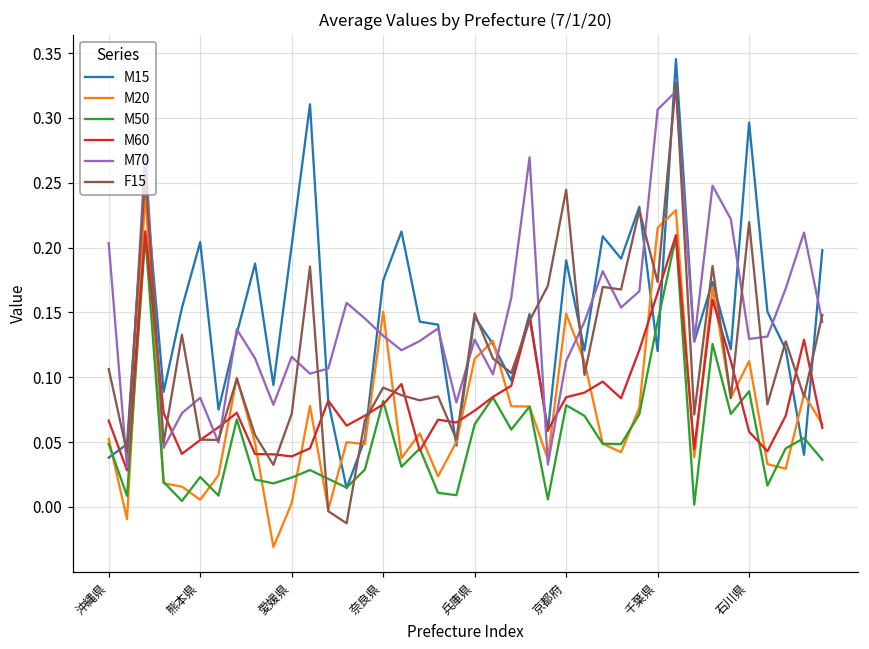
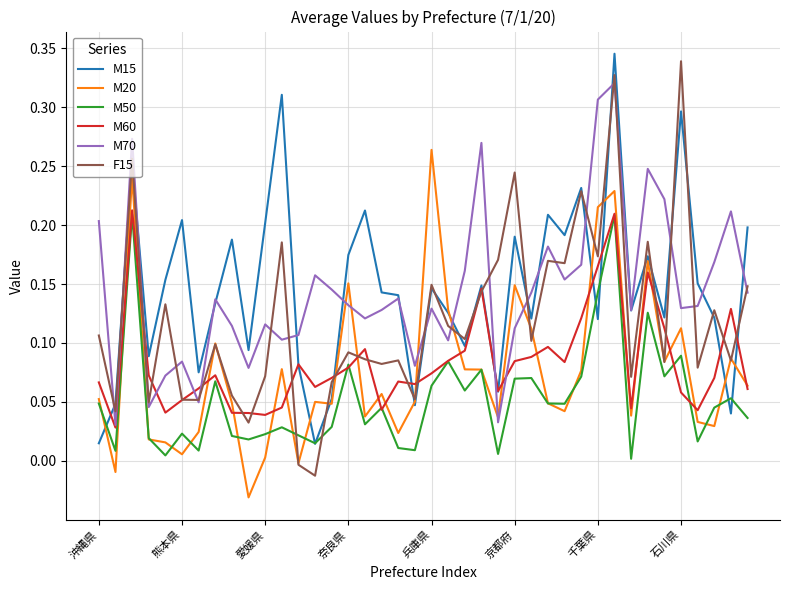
  {
    "M15": {
-     "沖縄県": 0.038,
+     "沖縄県": 0.015,
      "熊本県": 0.204,
      "愛媛県": 0.202,
      "奈良県": 0.175,
      "兵庫県": 0.146,
      "京都府": 0.190,
      "千葉県": 0.120,
      "石川県": 0.296
    },
    "M20": {
      "沖縄県": 0.052,
      "熊本県": 0.006,
      "愛媛県": 0.003,
      "奈良県": 0.151,
-     "兵庫県": 0.114,
+     "兵庫県": 0.264,
      "京都府": 0.149,
      "千葉県": 0.215,
      "石川県": 0.112
    },
    "M50": {
      "沖縄県": 0.049,
      "熊本県": 0.023,
      "愛媛県": 0.023,
      "奈良県": 0.082,
      "兵庫県": 0.064,
-     "京都府": 0.078,
+     "京都府": 0.070,
      "千葉県": 0.143,
      "石川県": 0.089
    },
    "M60": {
      "沖縄県": 0.067,
      "愛媛県": 0.039,
      "奈良県": 0.079,
      "兵庫県": 0.074,
      "京都府": 0.085,
      "千葉県": 0.165,
      "石川県": 0.058
    },
    "M70": {
      "沖縄県": 0.203,
      "熊本県": 0.084,
      "愛媛県": 0.116,
      "奈良県": 0.132,
      "兵庫県": 0.129,
      "京都府": 0.112,
      "千葉県": 0.306,
      "石川県": 0.130
    },
    "F15": {
      "沖縄県": 0.106,
      "愛媛県": 0.072,
      "奈良県": 0.092,
      "兵庫県": 0.149,
      "京都府": 0.245,
      "千葉県": 0.173,
-     "石川県": 0.220
+     "石川県": 0.339
    }
  }
